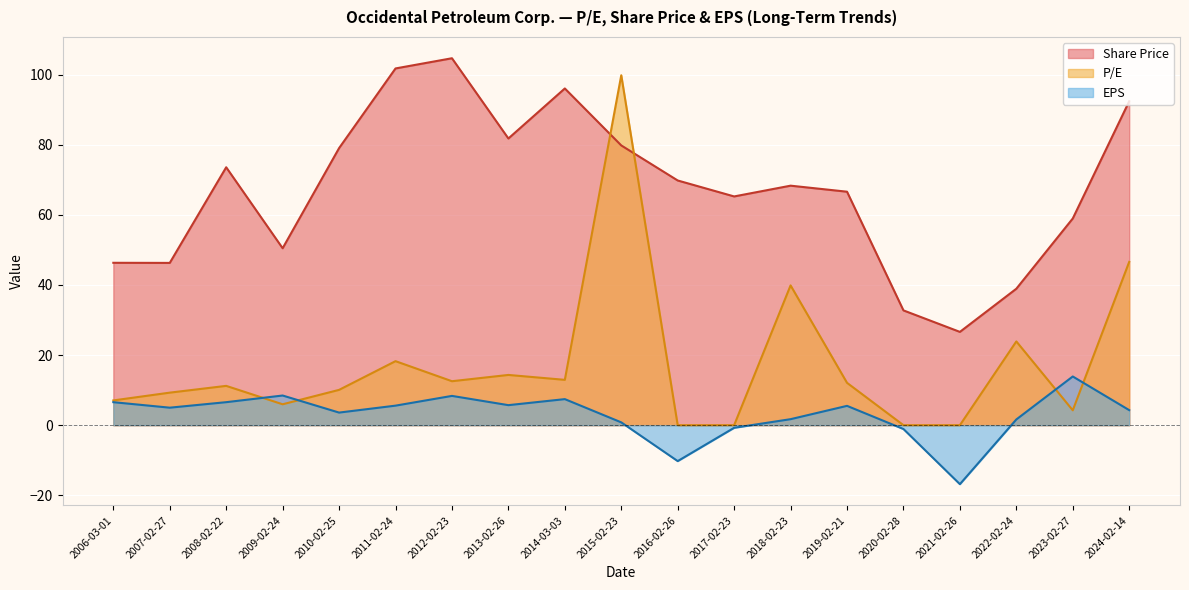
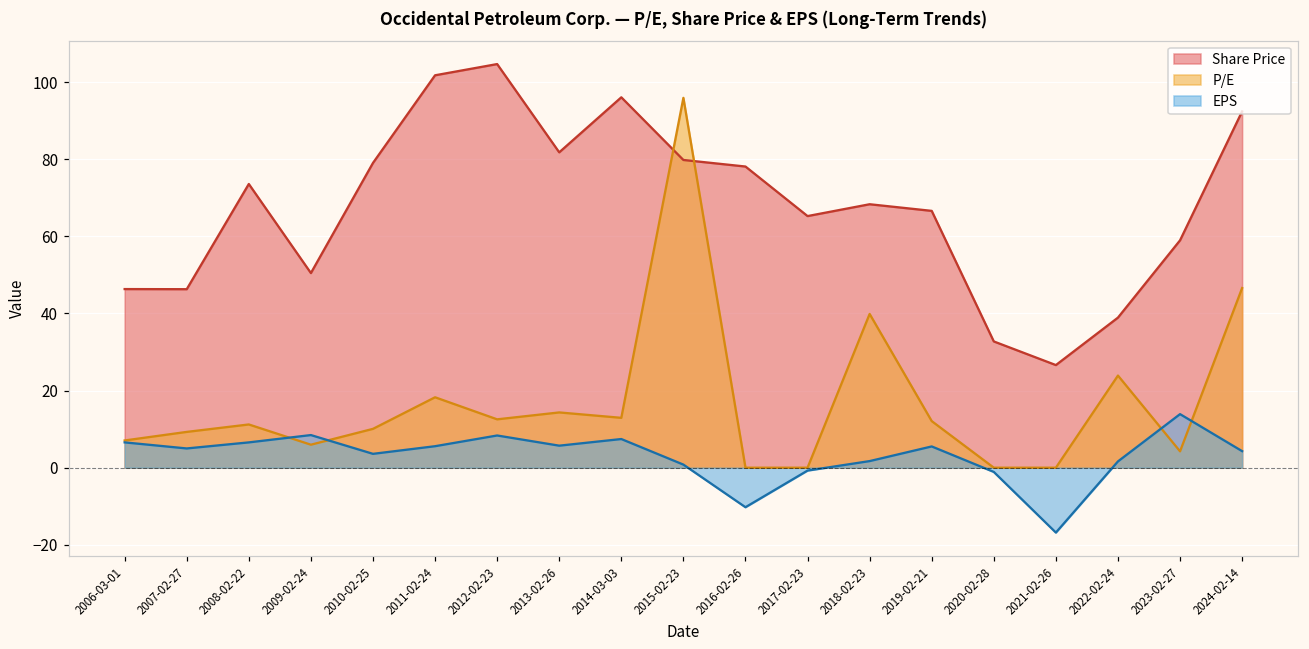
  {
    "Share Price": {
      "2006-03-01": 46,
      "2007-02-27": 46,
      "2008-02-22": 74,
      "2009-02-24": 50,
      "2010-02-25": 79,
      "2011-02-24": 102,
      "2012-02-23": 105,
      "2013-02-26": 82,
      "2014-03-03": 96,
      "2015-02-23": 80,
-     "2016-02-26": 70,
+     "2016-02-26": 78,
      "2017-02-23": 65,
      "2018-02-23": 68,
      "2019-02-21": 67,
      "2020-02-28": 33,
      "2021-02-26": 27,
      "2022-02-24": 39,
      "2023-02-27": 59
    },
    "P/E": {
      "2007-02-27": 9,
      "2008-02-22": 11,
      "2009-02-24": 6,
      "2010-02-25": 10,
      "2011-02-24": 18,
      "2012-02-23": 13,
      "2013-02-26": 14,
      "2014-03-03": 13,
-     "2015-02-23": 100,
+     "2015-02-23": 96,
      "2018-02-23": 40,
      "2019-02-21": 12,
      "2022-02-24": 24,
      "2023-02-27": 4,
      "2024-02-14": 47
    }
  }
